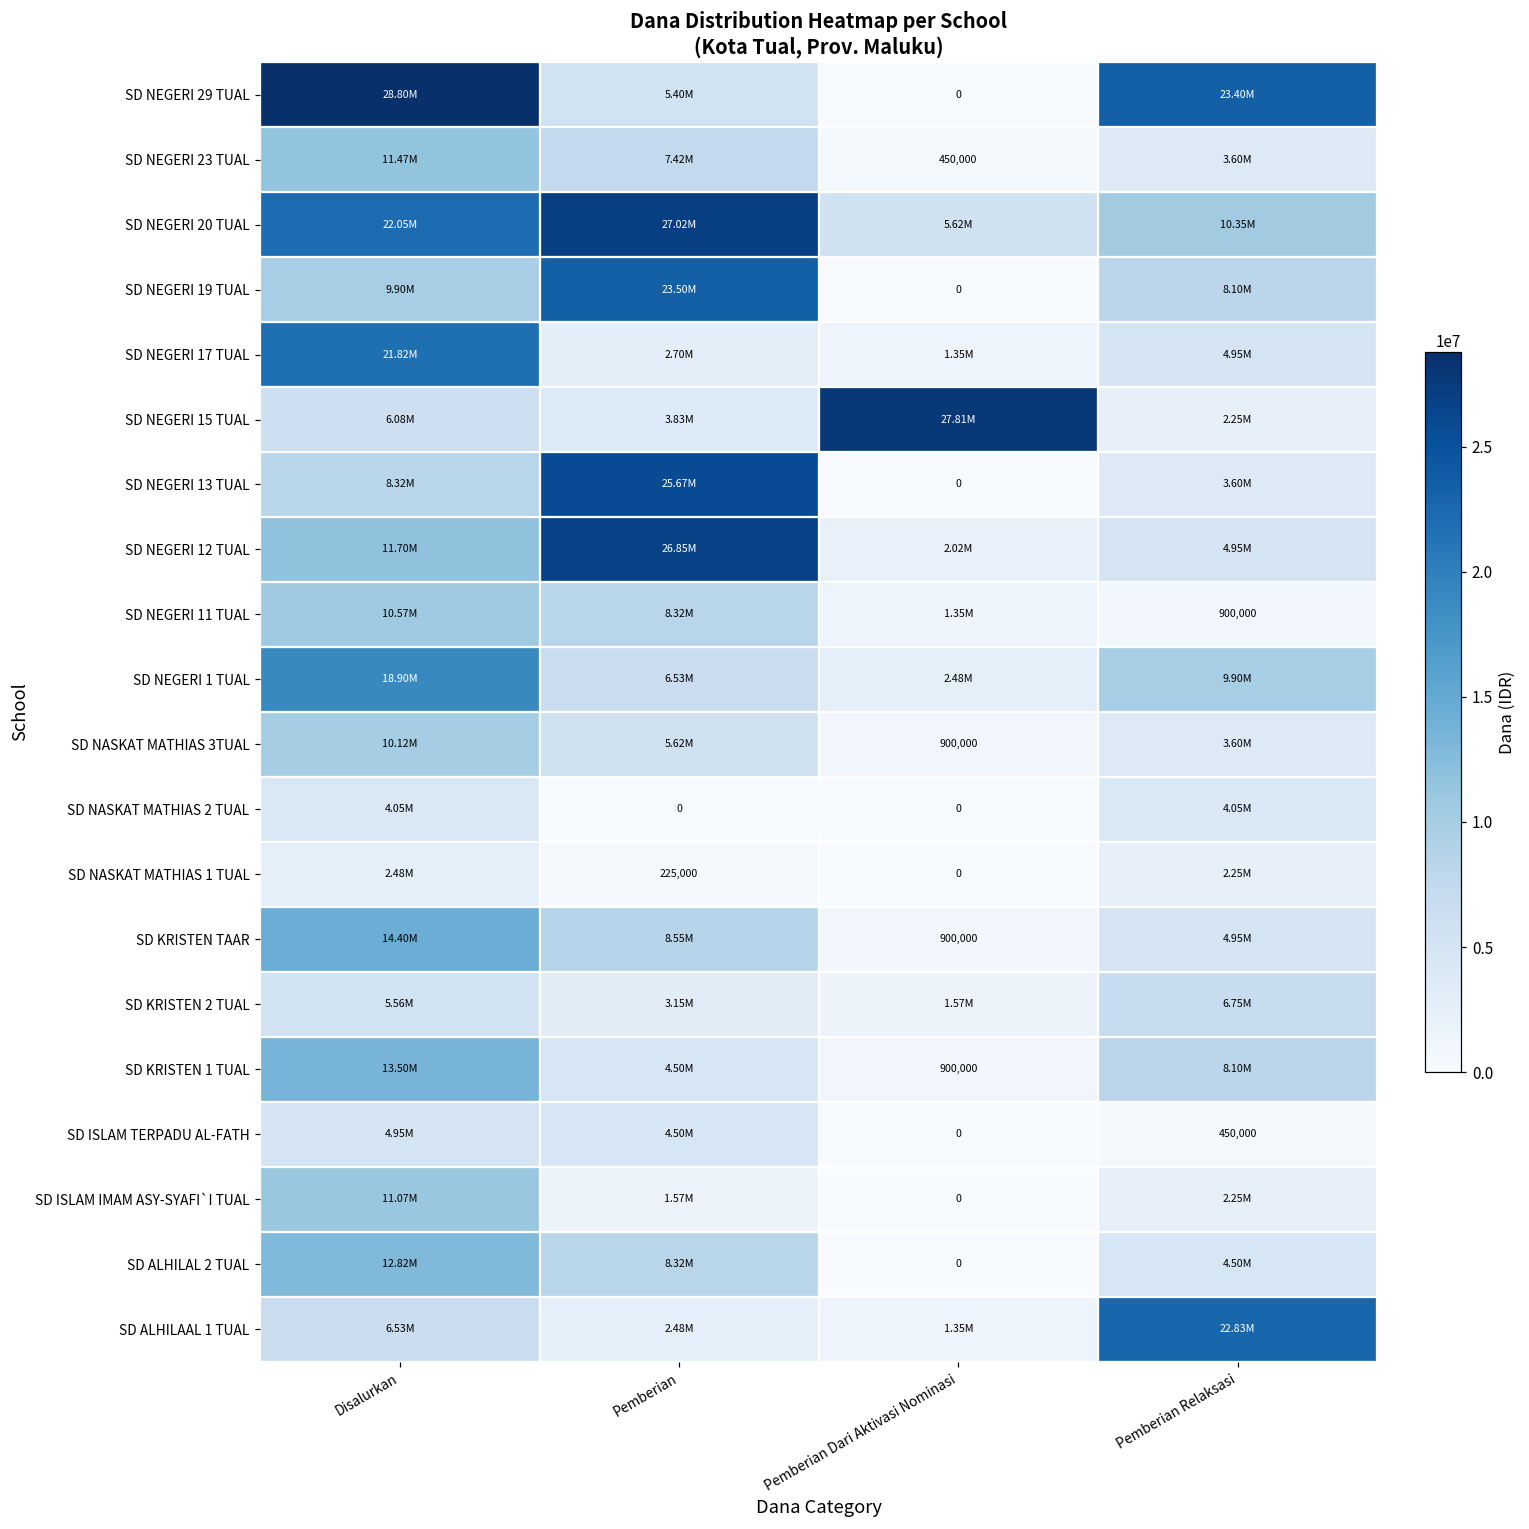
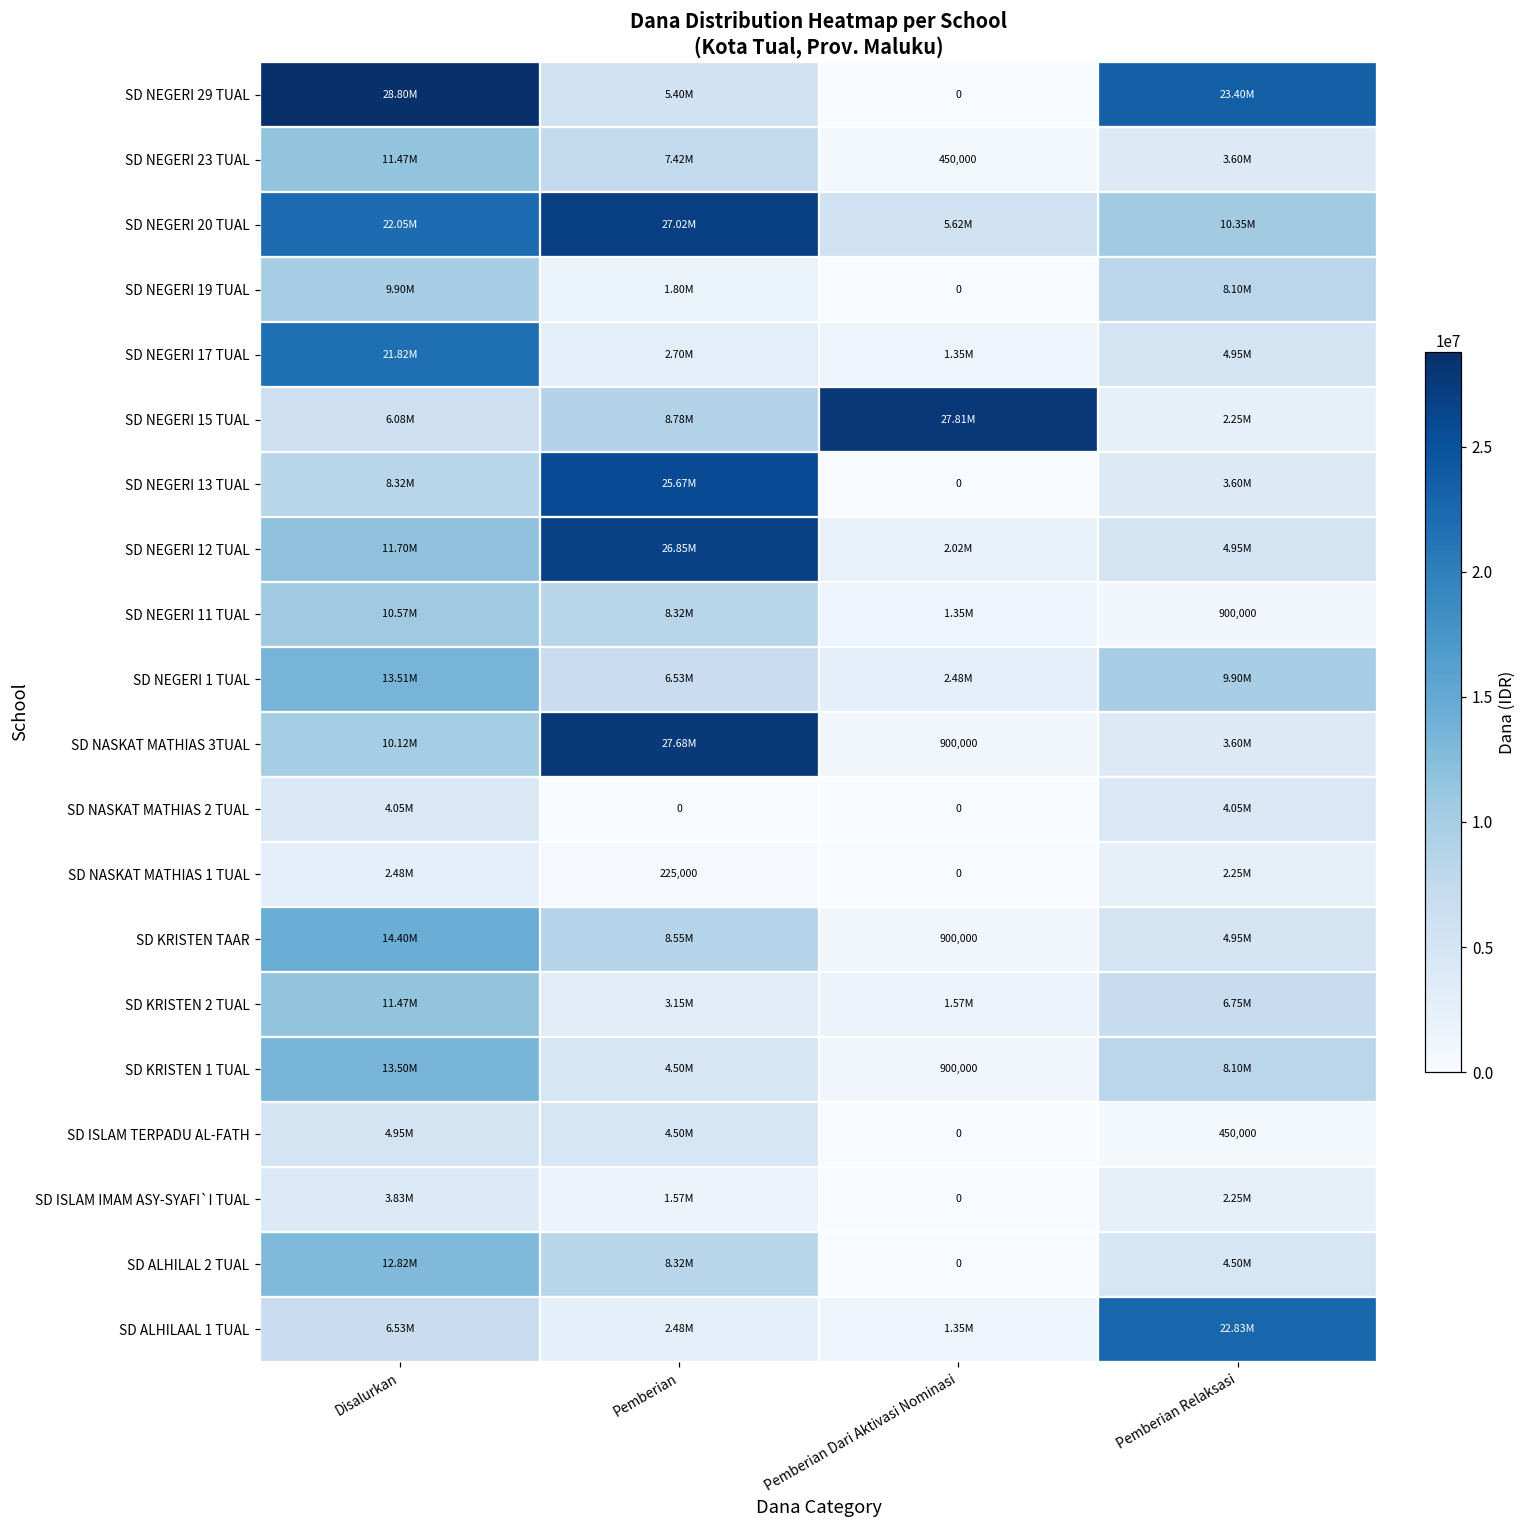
  {
    "SD NEGERI 29 TUAL": {
      "Disalurkan": "28.80M",
      "Pemberian": "5.40M",
      "Pemberian Dari Aktivasi Nominasi": "0",
      "Pemberian Relaksasi": "23.40M"
    },
    "SD NEGERI 23 TUAL": {
      "Disalurkan": "11.47M",
      "Pemberian": "7.42M",
      "Pemberian Dari Aktivasi Nominasi": "450,000",
      "Pemberian Relaksasi": "3.60M"
    },
    "SD NEGERI 20 TUAL": {
      "Disalurkan": "22.05M",
      "Pemberian": "27.02M",
      "Pemberian Dari Aktivasi Nominasi": "5.62M",
      "Pemberian Relaksasi": "10.35M"
    },
    "SD NEGERI 19 TUAL": {
      "Disalurkan": "9.90M",
-     "Pemberian": "23.50M",
+     "Pemberian": "1.80M",
      "Pemberian Dari Aktivasi Nominasi": "0",
      "Pemberian Relaksasi": "8.10M"
    },
    "SD NEGERI 17 TUAL": {
      "Disalurkan": "21.82M",
      "Pemberian": "2.70M",
      "Pemberian Dari Aktivasi Nominasi": "1.35M",
      "Pemberian Relaksasi": "4.95M"
    },
    "SD NEGERI 15 TUAL": {
      "Disalurkan": "6.08M",
-     "Pemberian": "3.83M",
+     "Pemberian": "8.78M",
      "Pemberian Dari Aktivasi Nominasi": "27.81M",
      "Pemberian Relaksasi": "2.25M"
    },
    "SD NEGERI 13 TUAL": {
      "Disalurkan": "8.32M",
      "Pemberian": "25.67M",
      "Pemberian Dari Aktivasi Nominasi": "0",
      "Pemberian Relaksasi": "3.60M"
    },
    "SD NEGERI 12 TUAL": {
      "Disalurkan": "11.70M",
      "Pemberian": "26.85M",
      "Pemberian Dari Aktivasi Nominasi": "2.02M",
      "Pemberian Relaksasi": "4.95M"
    },
    "SD NEGERI 11 TUAL": {
      "Disalurkan": "10.57M",
      "Pemberian": "8.32M",
      "Pemberian Dari Aktivasi Nominasi": "1.35M",
      "Pemberian Relaksasi": "900,000"
    },
    "SD NEGERI 1 TUAL": {
-     "Disalurkan": "18.90M",
+     "Disalurkan": "13.51M",
      "Pemberian": "6.53M",
      "Pemberian Dari Aktivasi Nominasi": "2.48M",
      "Pemberian Relaksasi": "9.90M"
    },
    "SD NASKAT MATHIAS 3TUAL": {
      "Disalurkan": "10.12M",
-     "Pemberian": "5.62M",
+     "Pemberian": "27.68M",
      "Pemberian Dari Aktivasi Nominasi": "900,000",
      "Pemberian Relaksasi": "3.60M"
    },
    "SD NASKAT MATHIAS 2 TUAL": {
      "Disalurkan": "4.05M",
      "Pemberian": "0",
      "Pemberian Dari Aktivasi Nominasi": "0",
      "Pemberian Relaksasi": "4.05M"
    },
    "SD NASKAT MATHIAS 1 TUAL": {
      "Disalurkan": "2.48M",
      "Pemberian": "225,000",
      "Pemberian Dari Aktivasi Nominasi": "0",
      "Pemberian Relaksasi": "2.25M"
    },
    "SD KRISTEN TAAR": {
      "Disalurkan": "14.40M",
      "Pemberian": "8.55M",
      "Pemberian Dari Aktivasi Nominasi": "900,000",
      "Pemberian Relaksasi": "4.95M"
    },
    "SD KRISTEN 2 TUAL": {
-     "Disalurkan": "5.56M",
+     "Disalurkan": "11.47M",
      "Pemberian": "3.15M",
      "Pemberian Dari Aktivasi Nominasi": "1.57M",
      "Pemberian Relaksasi": "6.75M"
    },
    "SD KRISTEN 1 TUAL": {
      "Disalurkan": "13.50M",
      "Pemberian": "4.50M",
      "Pemberian Dari Aktivasi Nominasi": "900,000",
      "Pemberian Relaksasi": "8.10M"
    },
    "SD ISLAM TERPADU AL-FATH": {
      "Disalurkan": "4.95M",
      "Pemberian": "4.50M",
      "Pemberian Dari Aktivasi Nominasi": "0",
      "Pemberian Relaksasi": "450,000"
    },
    "SD ISLAM IMAM ASY-SYAFI`I TUAL": {
-     "Disalurkan": "11.07M",
+     "Disalurkan": "3.83M",
      "Pemberian": "1.57M",
      "Pemberian Dari Aktivasi Nominasi": "0",
      "Pemberian Relaksasi": "2.25M"
    },
    "SD ALHILAL 2 TUAL": {
      "Disalurkan": "12.82M",
      "Pemberian": "8.32M",
      "Pemberian Dari Aktivasi Nominasi": "0",
      "Pemberian Relaksasi": "4.50M"
    },
    "SD ALHILAAL 1 TUAL": {
      "Disalurkan": "6.53M",
      "Pemberian": "2.48M",
      "Pemberian Dari Aktivasi Nominasi": "1.35M",
      "Pemberian Relaksasi": "22.83M"
    }
  }
